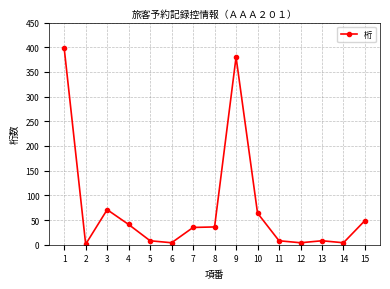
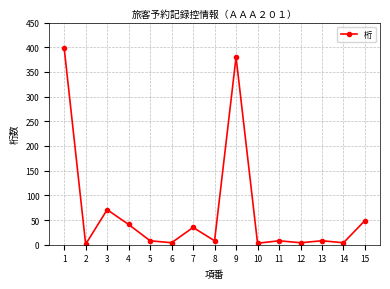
  {
    "1": 400,
    "2": 0,
    "3": 70,
    "4": 40,
    "5": 10,
    "6": 0,
    "7": 40,
-   "8": 40,
+   "8": 10,
    "9": 380,
-   "10": 60,
+   "10": 0,
    "11": 10,
    "12": 0,
    "13": 10,
    "14": 0,
    "15": 50
  }
